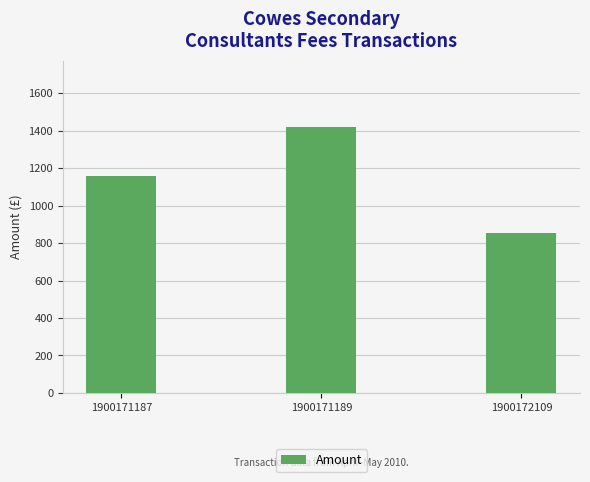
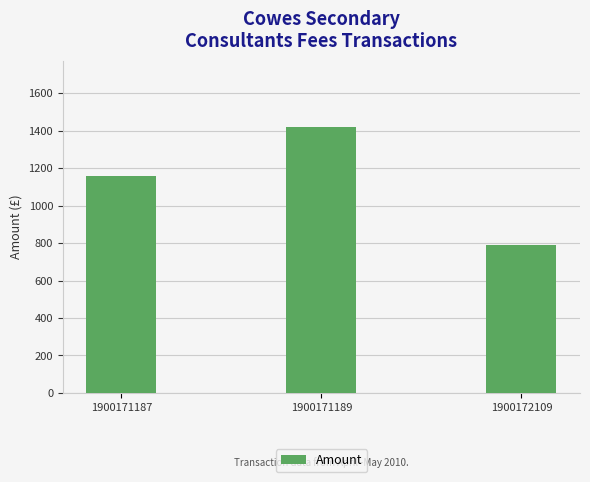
  {
    "1900171187": 1160,
    "1900171189": 1420,
-   "1900172109": 850
+   "1900172109": 790
  }
